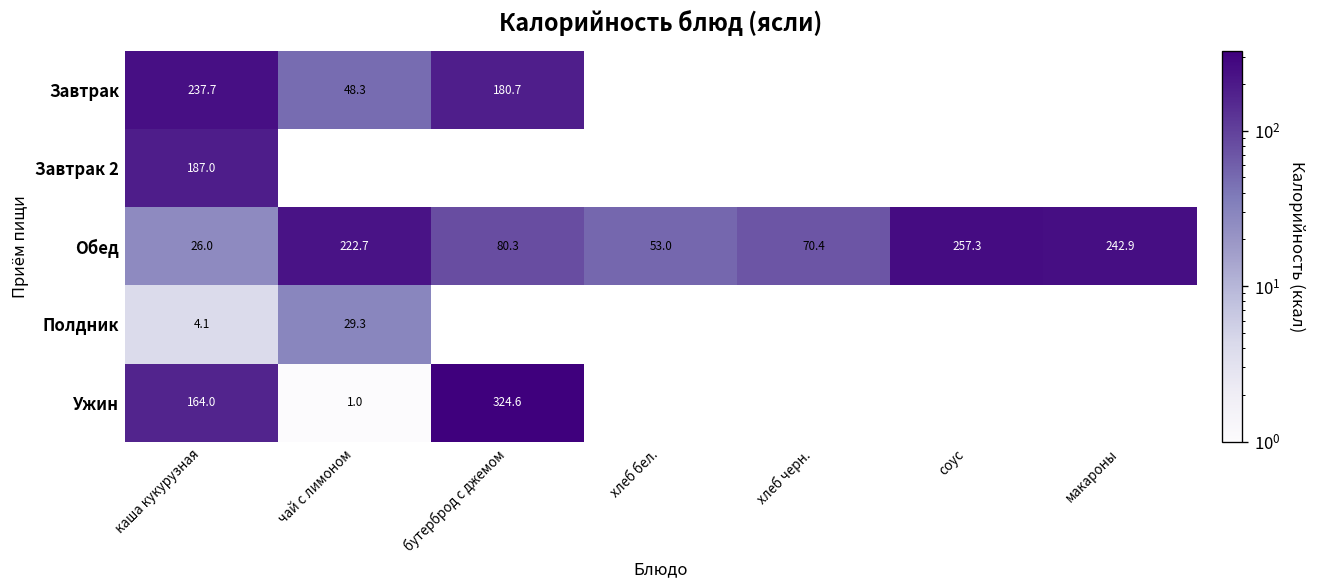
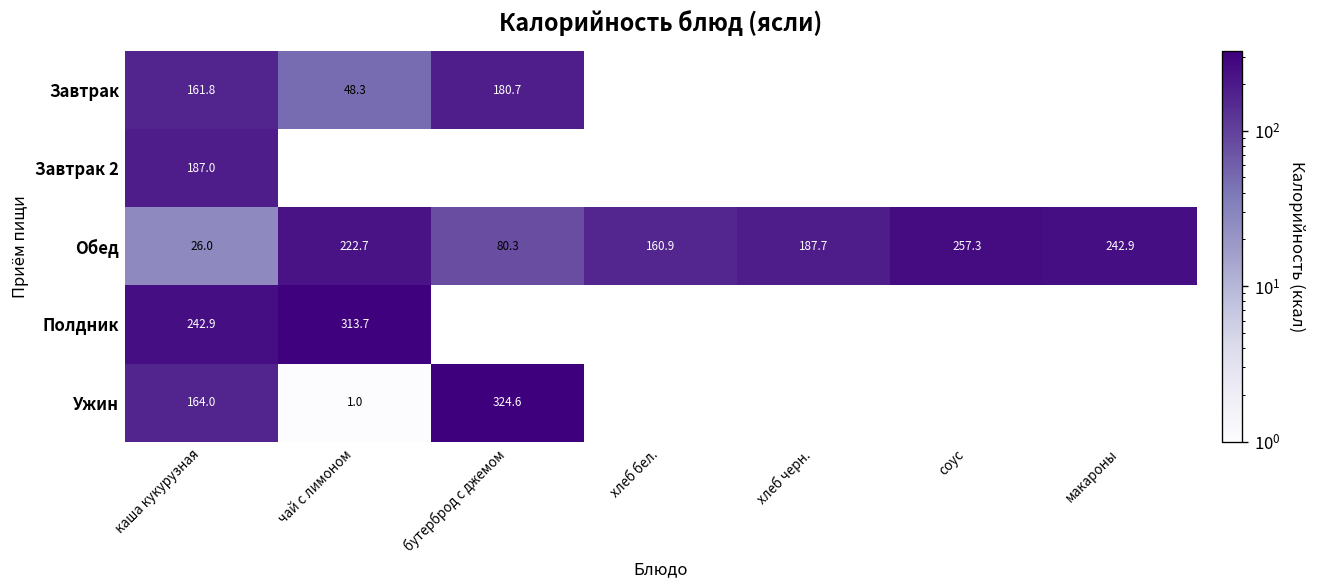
  {
    "Завтрак": {
-     "каша кукурузная": 237.7,
+     "каша кукурузная": 161.8,
      "чай с лимоном": 48.3,
      "бутерброд с джемом": 180.7
    },
    "Завтрак 2": {
      "каша кукурузная": 187.0
    },
    "Обед": {
      "каша кукурузная": 26.0,
      "чай с лимоном": 222.7,
      "бутерброд с джемом": 80.3,
-     "хлеб бел.": 53.0,
-     "хлеб черн.": 70.4,
+     "хлеб бел.": 160.9,
+     "хлеб черн.": 187.7,
      "соус": 257.3,
      "макароны": 242.9
    },
    "Полдник": {
-     "каша кукурузная": 4.1,
-     "чай с лимоном": 29.3
+     "каша кукурузная": 242.9,
+     "чай с лимоном": 313.7
    },
    "Ужин": {
      "каша кукурузная": 164.0,
      "чай с лимоном": 1.0,
      "бутерброд с джемом": 324.6
    }
  }
